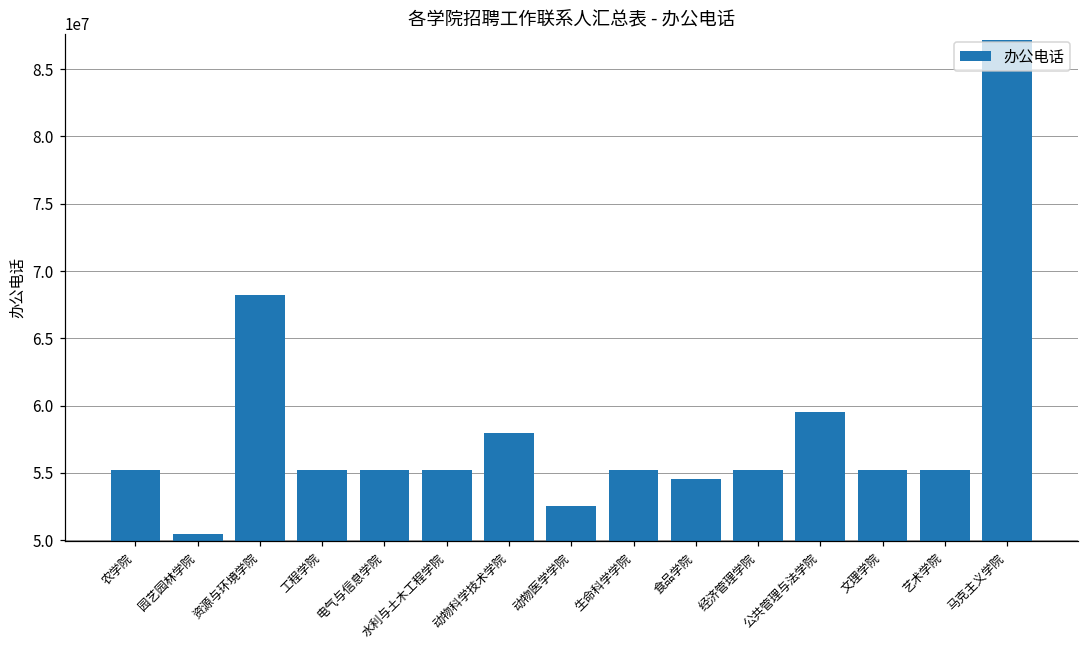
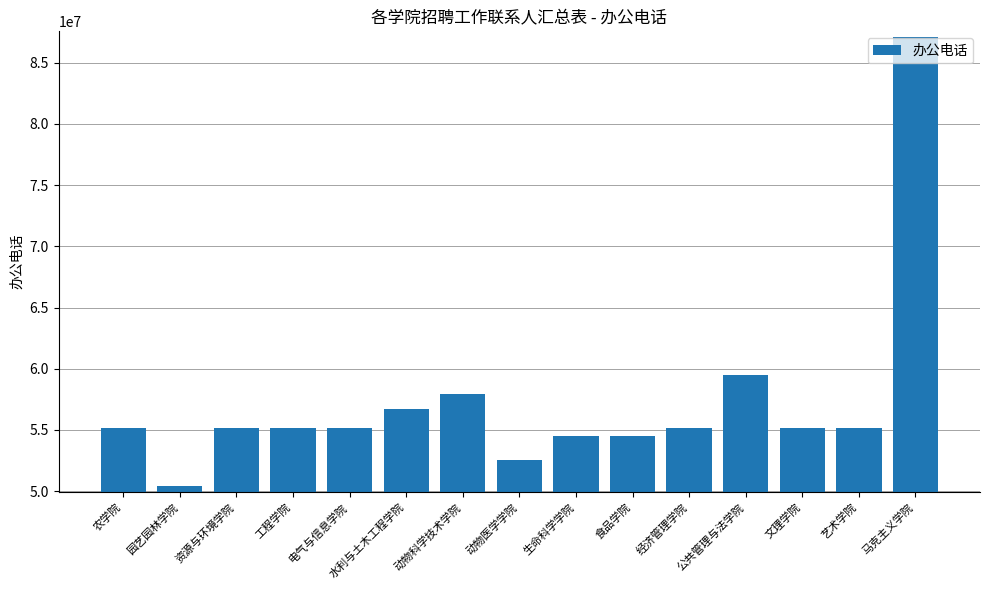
  {
    "农学院": 55200000,
    "园艺园林学院": 50400000,
-   "资源与环境学院": 68300000,
+   "资源与环境学院": 55200000,
    "工程学院": 55200000,
    "电气与信息学院": 55200000,
-   "水利与土木工程学院": 55200000,
+   "水利与土木工程学院": 56700000,
    "动物科学技术学院": 57900000,
    "动物医学学院": 52500000,
-   "生命科学学院": 55200000,
+   "生命科学学院": 54500000,
    "食品学院": 54500000,
    "经济管理学院": 55200000,
    "公共管理与法学院": 59500000,
    "文理学院": 55200000,
    "艺术学院": 55200000,
    "马克主义学院": 87100000
  }
